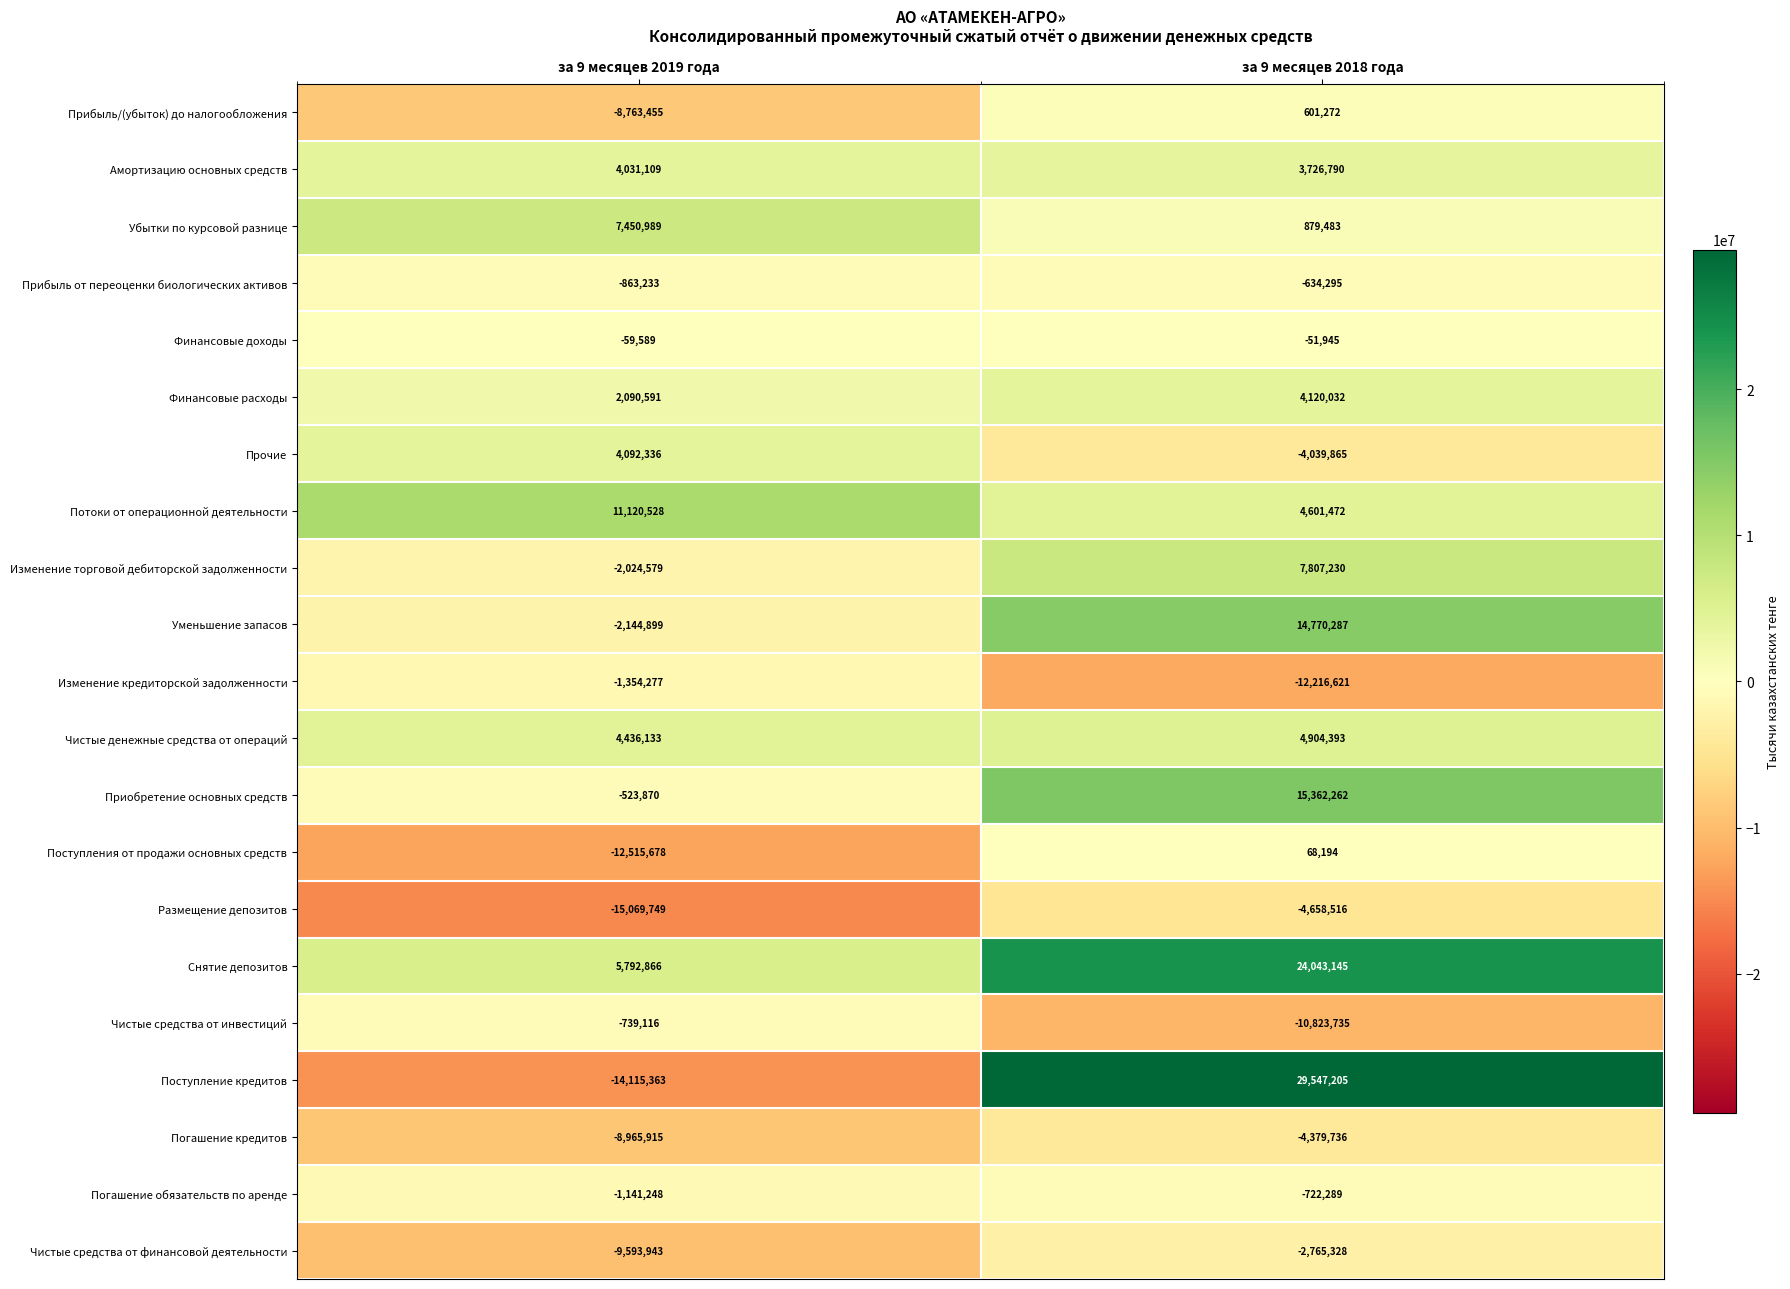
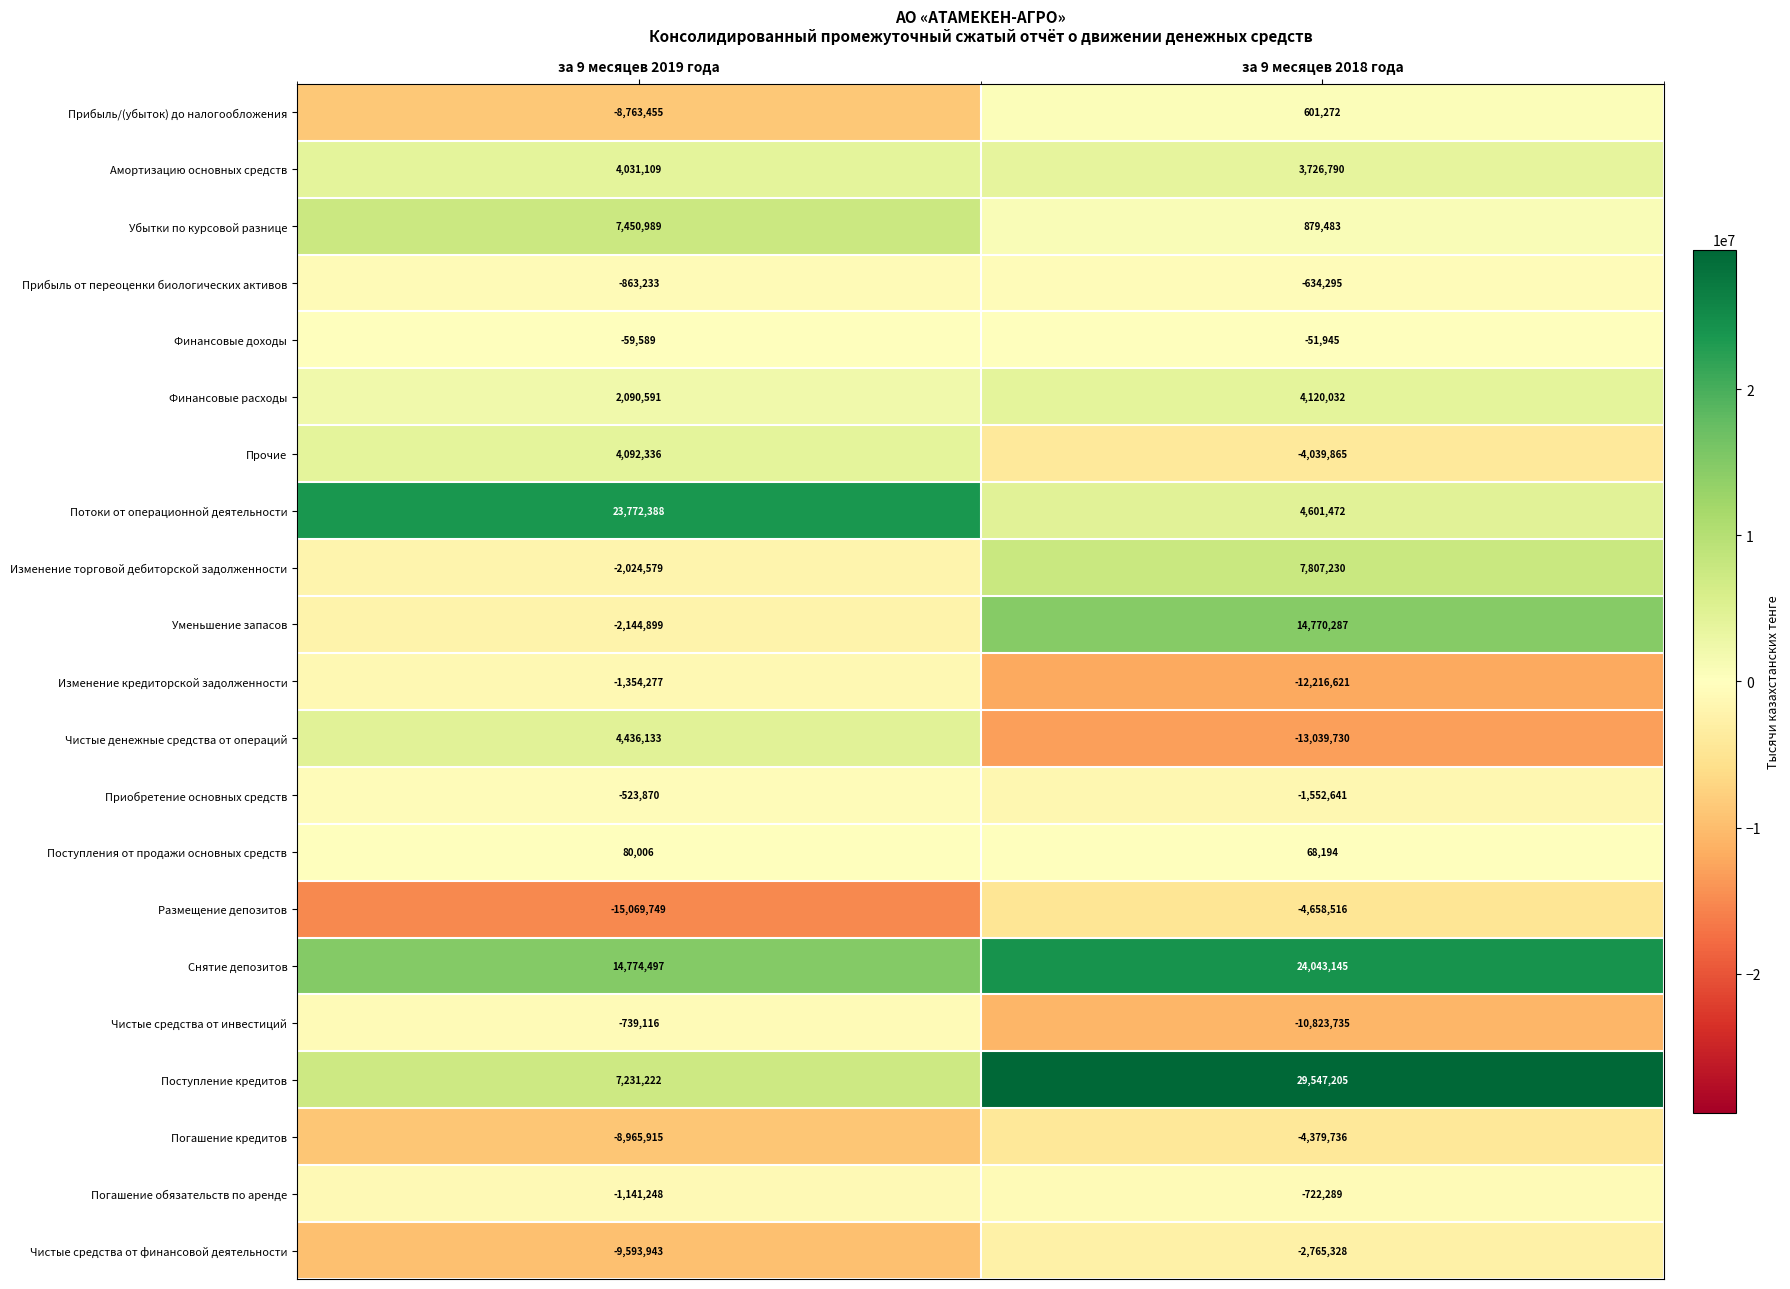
  {
    "Прибыль/(убыток) до налогообложения": {
      "за 9 месяцев 2019 года": "-8,763,455",
      "за 9 месяцев 2018 года": "601,272"
    },
    "Амортизацию основных средств": {
      "за 9 месяцев 2019 года": "4,031,109",
      "за 9 месяцев 2018 года": "3,726,790"
    },
    "Убытки по курсовой разнице": {
      "за 9 месяцев 2019 года": "7,450,989",
      "за 9 месяцев 2018 года": "879,483"
    },
    "Прибыль от переоценки биологических активов": {
      "за 9 месяцев 2019 года": "-863,233",
      "за 9 месяцев 2018 года": "-634,295"
    },
    "Финансовые доходы": {
      "за 9 месяцев 2019 года": "-59,589",
      "за 9 месяцев 2018 года": "-51,945"
    },
    "Финансовые расходы": {
      "за 9 месяцев 2019 года": "2,090,591",
      "за 9 месяцев 2018 года": "4,120,032"
    },
    "Прочие": {
      "за 9 месяцев 2019 года": "4,092,336",
      "за 9 месяцев 2018 года": "-4,039,865"
    },
    "Потоки от операционной деятельности": {
-     "за 9 месяцев 2019 года": "11,120,528",
+     "за 9 месяцев 2019 года": "23,772,388",
      "за 9 месяцев 2018 года": "4,601,472"
    },
    "Изменение торговой дебиторской задолженности": {
      "за 9 месяцев 2019 года": "-2,024,579",
      "за 9 месяцев 2018 года": "7,807,230"
    },
    "Уменьшение запасов": {
      "за 9 месяцев 2019 года": "-2,144,899",
      "за 9 месяцев 2018 года": "14,770,287"
    },
    "Изменение кредиторской задолженности": {
      "за 9 месяцев 2019 года": "-1,354,277",
      "за 9 месяцев 2018 года": "-12,216,621"
    },
    "Чистые денежные средства от операций": {
      "за 9 месяцев 2019 года": "4,436,133",
-     "за 9 месяцев 2018 года": "4,904,393"
+     "за 9 месяцев 2018 года": "-13,039,730"
    },
    "Приобретение основных средств": {
      "за 9 месяцев 2019 года": "-523,870",
-     "за 9 месяцев 2018 года": "15,362,262"
+     "за 9 месяцев 2018 года": "-1,552,641"
    },
    "Поступления от продажи основных средств": {
-     "за 9 месяцев 2019 года": "-12,515,678",
+     "за 9 месяцев 2019 года": "80,006",
      "за 9 месяцев 2018 года": "68,194"
    },
    "Размещение депозитов": {
      "за 9 месяцев 2019 года": "-15,069,749",
      "за 9 месяцев 2018 года": "-4,658,516"
    },
    "Снятие депозитов": {
-     "за 9 месяцев 2019 года": "5,792,866",
+     "за 9 месяцев 2019 года": "14,774,497",
      "за 9 месяцев 2018 года": "24,043,145"
    },
    "Чистые средства от инвестиций": {
      "за 9 месяцев 2019 года": "-739,116",
      "за 9 месяцев 2018 года": "-10,823,735"
    },
    "Поступление кредитов": {
-     "за 9 месяцев 2019 года": "-14,115,363",
+     "за 9 месяцев 2019 года": "7,231,222",
      "за 9 месяцев 2018 года": "29,547,205"
    },
    "Погашение кредитов": {
      "за 9 месяцев 2019 года": "-8,965,915",
      "за 9 месяцев 2018 года": "-4,379,736"
    },
    "Погашение обязательств по аренде": {
      "за 9 месяцев 2019 года": "-1,141,248",
      "за 9 месяцев 2018 года": "-722,289"
    },
    "Чистые средства от финансовой деятельности": {
      "за 9 месяцев 2019 года": "-9,593,943",
      "за 9 месяцев 2018 года": "-2,765,328"
    }
  }
